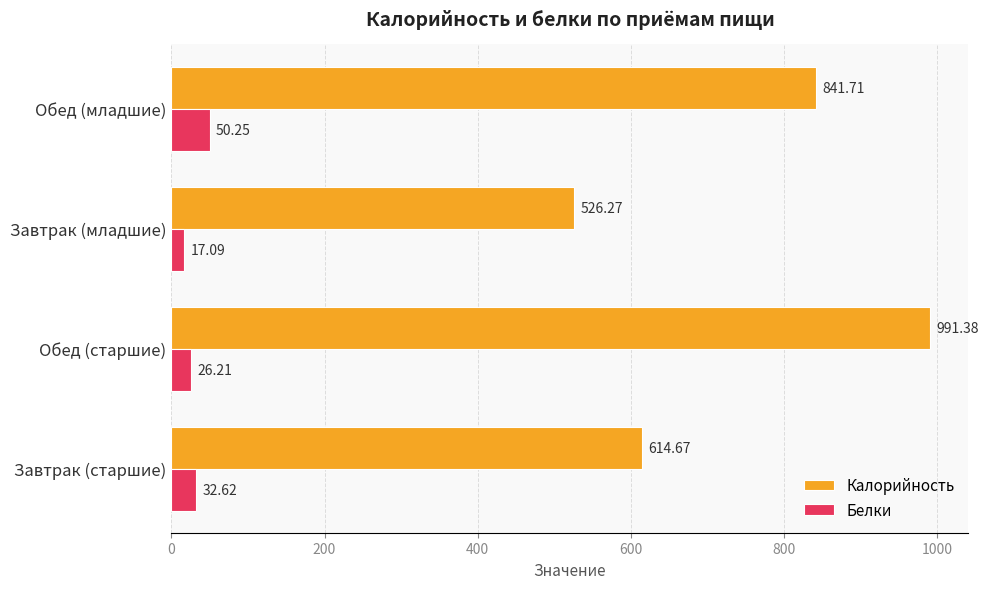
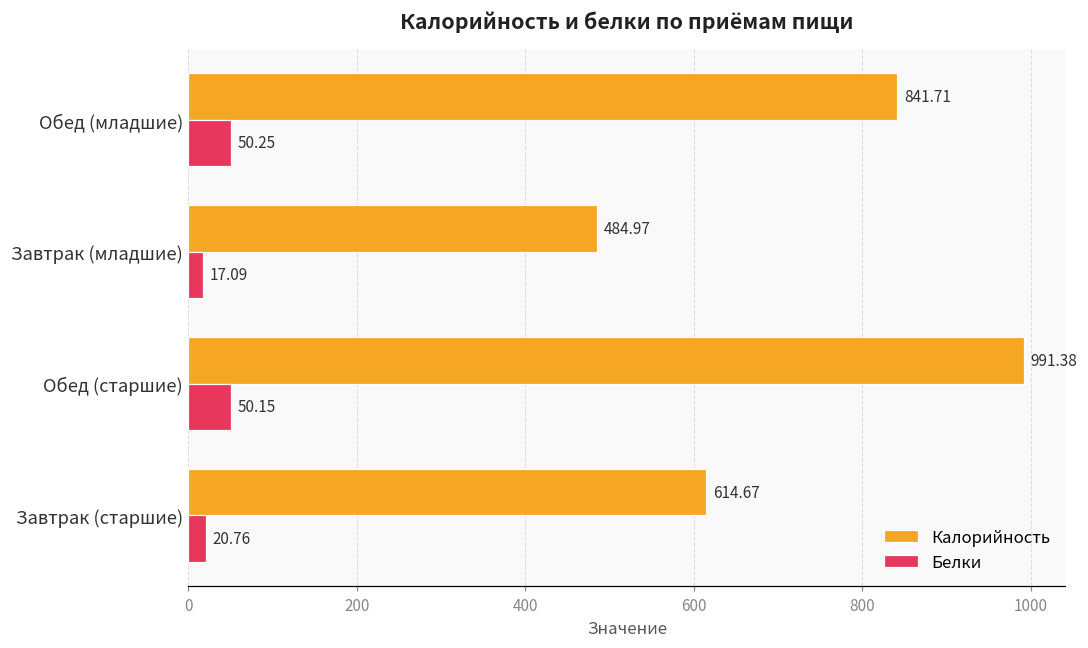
  {
    "Калорийность": {
      "Обед (младшие)": 841.71,
-     "Завтрак (младшие)": 526.27,
+     "Завтрак (младшие)": 484.97,
      "Обед (старшие)": 991.38,
      "Завтрак (старшие)": 614.67
    },
    "Белки": {
      "Обед (младшие)": 50.25,
      "Завтрак (младшие)": 17.09,
-     "Обед (старшие)": 26.21,
-     "Завтрак (старшие)": 32.62
+     "Обед (старшие)": 50.15,
+     "Завтрак (старшие)": 20.76
    }
  }
